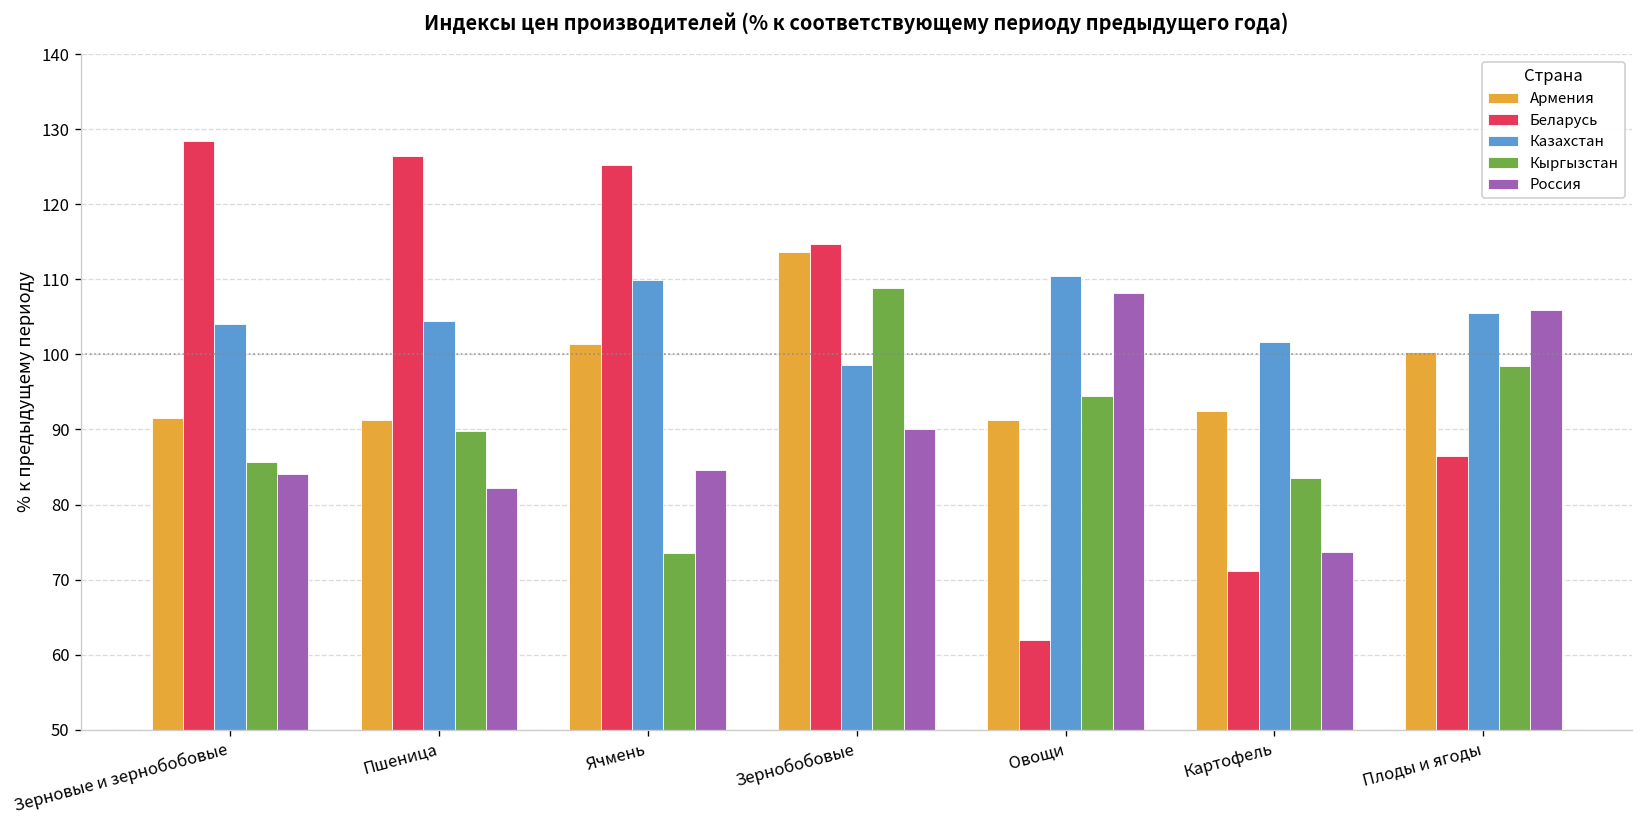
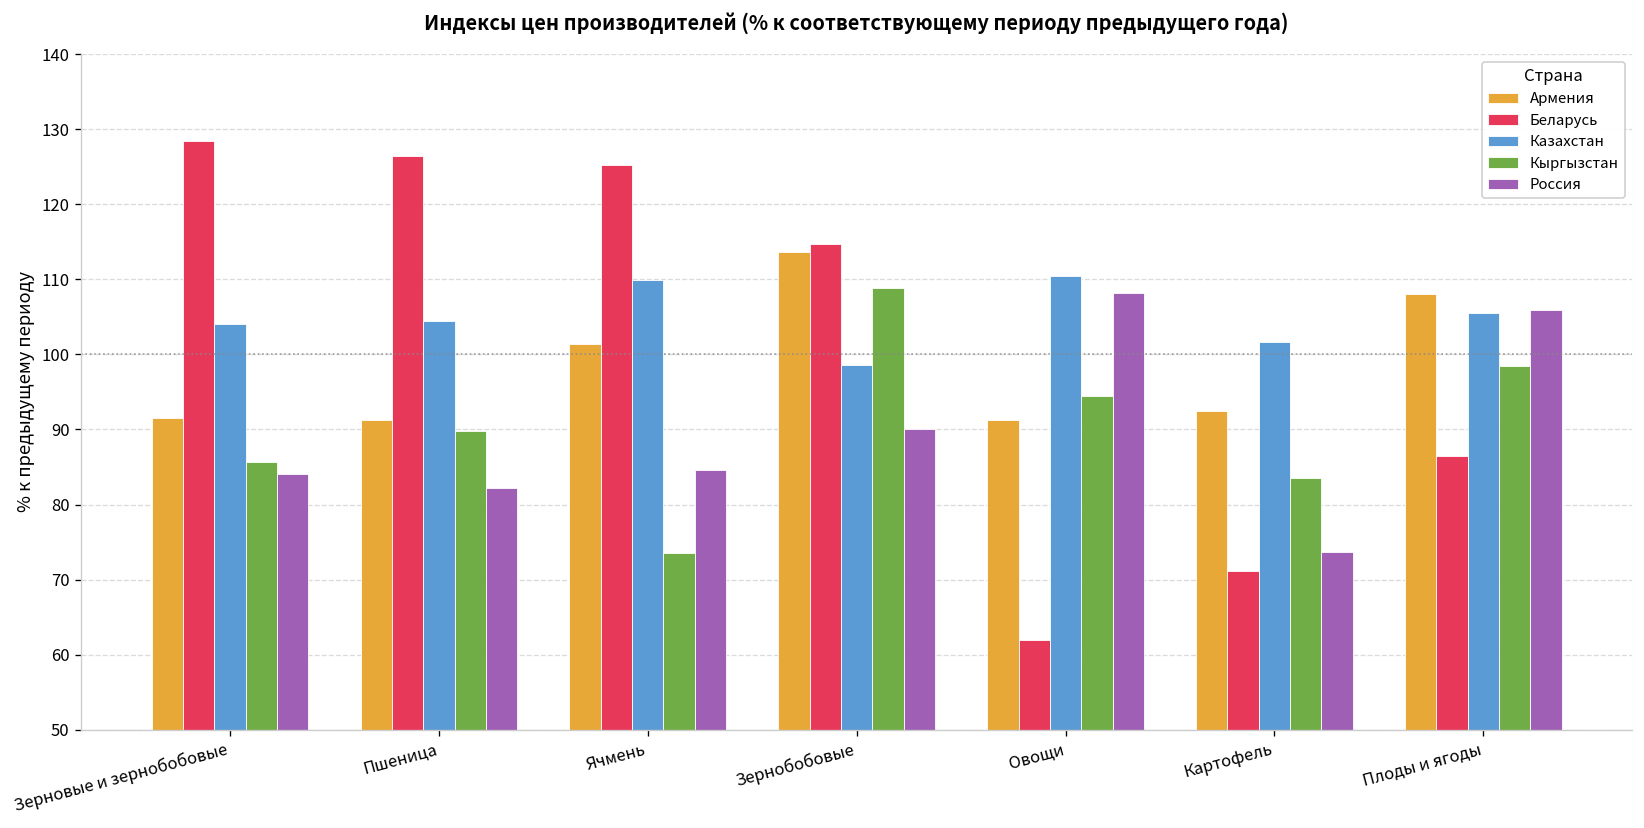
  {
    "Армения": {
      "Зерновые и зернобобовые": 92,
      "Пшеница": 91,
      "Ячмень": 101,
      "Зернобобовые": 114,
      "Овощи": 91,
      "Картофель": 93,
-     "Плоды и ягоды": 100
+     "Плоды и ягоды": 108
    },
    "Беларусь": {
      "Зерновые и зернобобовые": 129,
      "Пшеница": 126,
      "Ячмень": 125,
      "Зернобобовые": 115,
      "Овощи": 62,
      "Картофель": 71,
      "Плоды и ягоды": 87
    },
    "Казахстан": {
      "Зерновые и зернобобовые": 104,
      "Пшеница": 104,
      "Ячмень": 110,
      "Зернобобовые": 99,
      "Овощи": 111,
      "Картофель": 102,
      "Плоды и ягоды": 106
    },
    "Кыргызстан": {
      "Зерновые и зернобобовые": 86,
      "Пшеница": 90,
      "Ячмень": 74,
      "Зернобобовые": 109,
      "Овощи": 95,
      "Картофель": 84,
      "Плоды и ягоды": 99
    },
    "Россия": {
      "Зерновые и зернобобовые": 84,
      "Пшеница": 82,
      "Ячмень": 85,
      "Зернобобовые": 90,
      "Овощи": 108,
      "Картофель": 74,
      "Плоды и ягоды": 106
    }
  }
